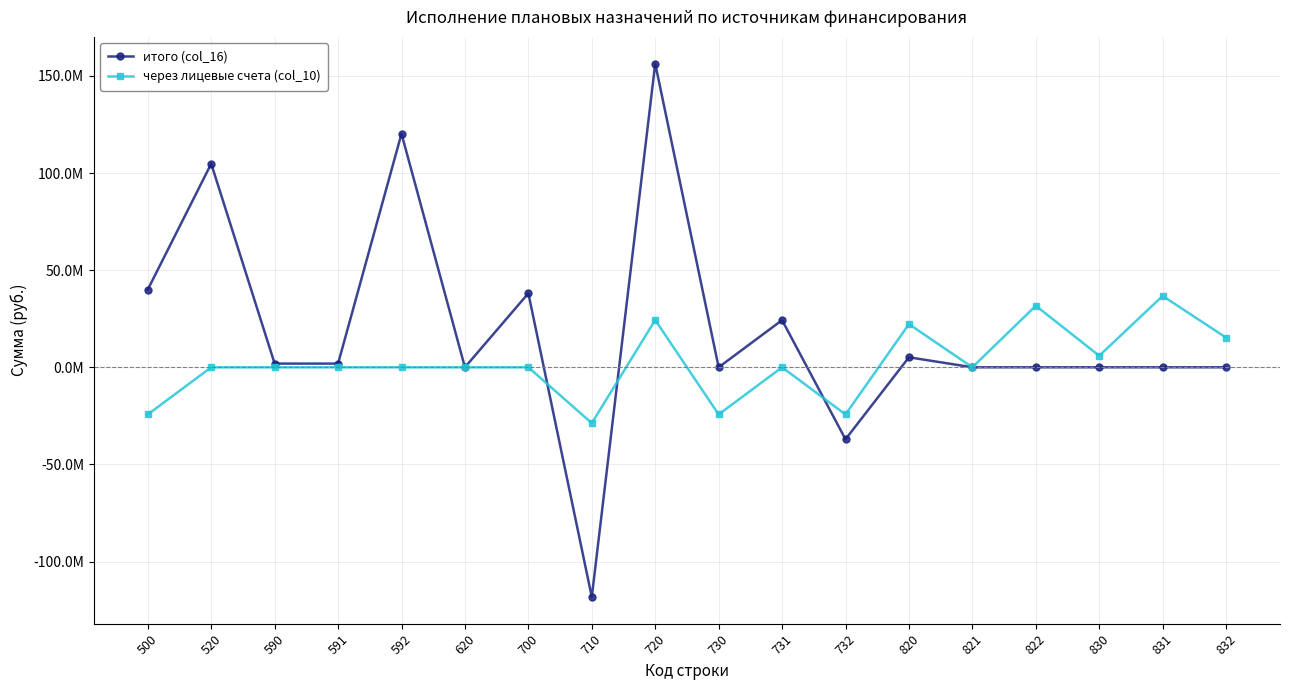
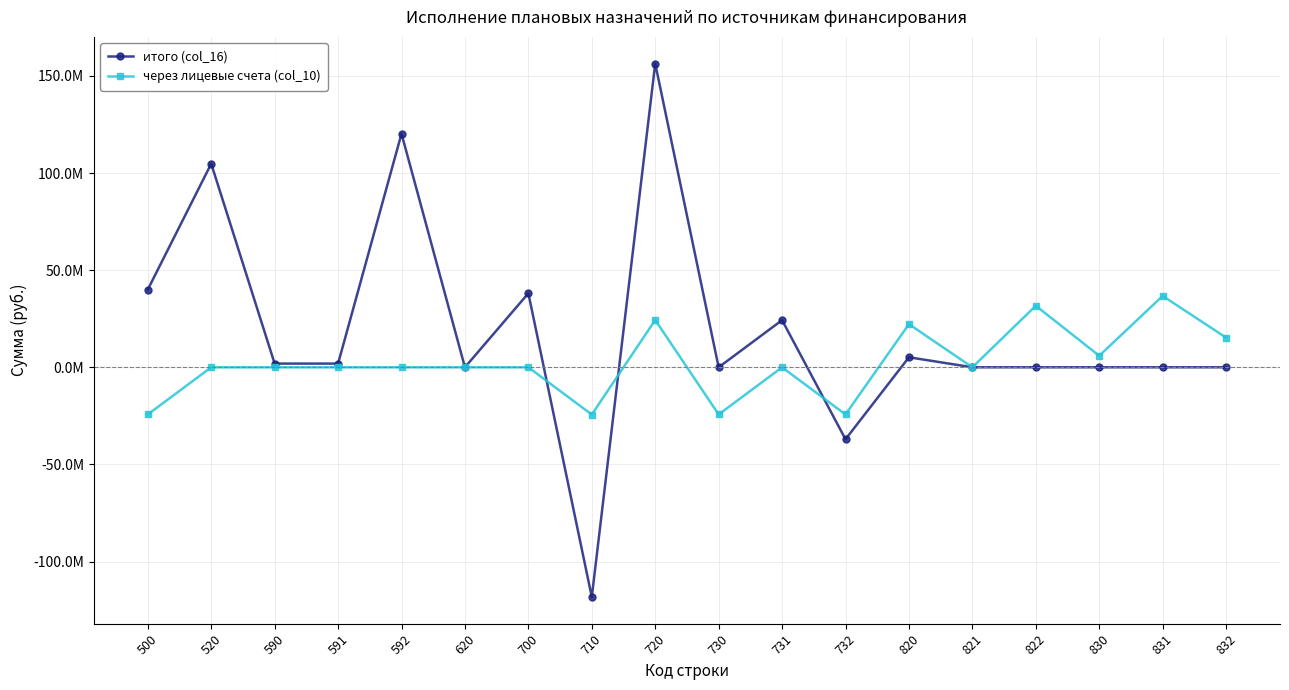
  {
    "итого (col_16)": {
      "500": 40000000,
      "520": 105000000,
      "590": 2000000,
      "591": 2000000,
      "592": 120000000,
      "700": 38000000,
      "710": -118000000,
      "720": 156000000,
      "730": 0,
      "731": 24000000,
      "732": -37000000,
      "820": 5000000,
      "822": 0,
      "830": 0,
      "831": 0,
      "832": 0
    },
    "через лицевые счета (col_10)": {
      "500": -24000000,
      "520": 0,
      "590": 0,
      "591": 0,
      "592": 0,
      "700": 0,
-     "710": -29000000,
+     "710": -24000000,
      "720": 24000000,
      "730": -24000000,
      "731": 0,
      "732": -24000000,
      "820": 22000000,
      "822": 32000000,
      "830": 6000000,
      "831": 37000000,
      "832": 15000000
    }
  }
